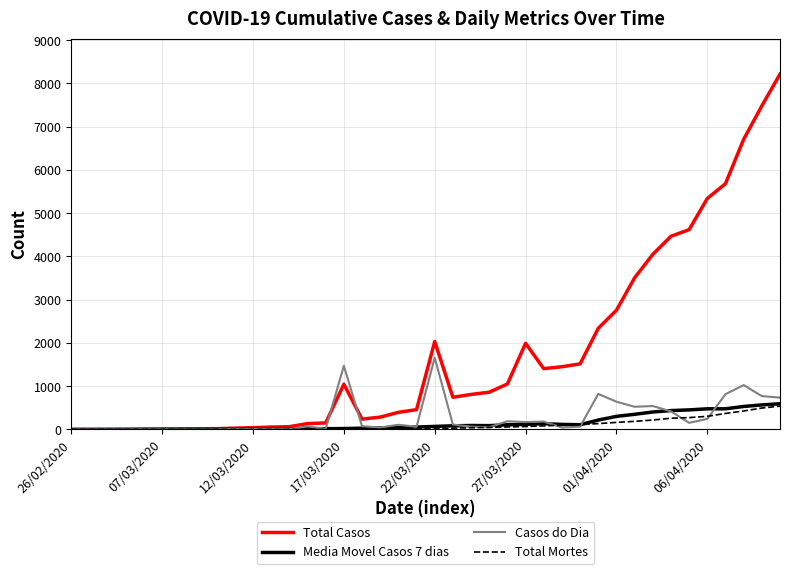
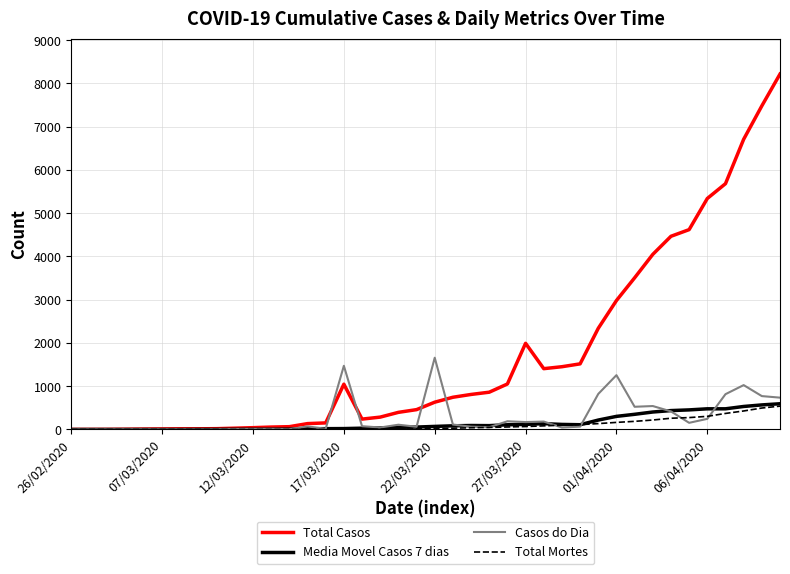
  {
    "Total Casos": {
      "17/03/2020": 1000,
-     "22/03/2020": 2000,
+     "22/03/2020": 600,
      "27/03/2020": 2000,
-     "01/04/2020": 2800,
+     "01/04/2020": 3000,
      "06/04/2020": 5300
    },
    "Casos do Dia": {
      "17/03/2020": 1500,
      "22/03/2020": 1700,
-     "01/04/2020": 600
+     "01/04/2020": 1300
    }
  }
